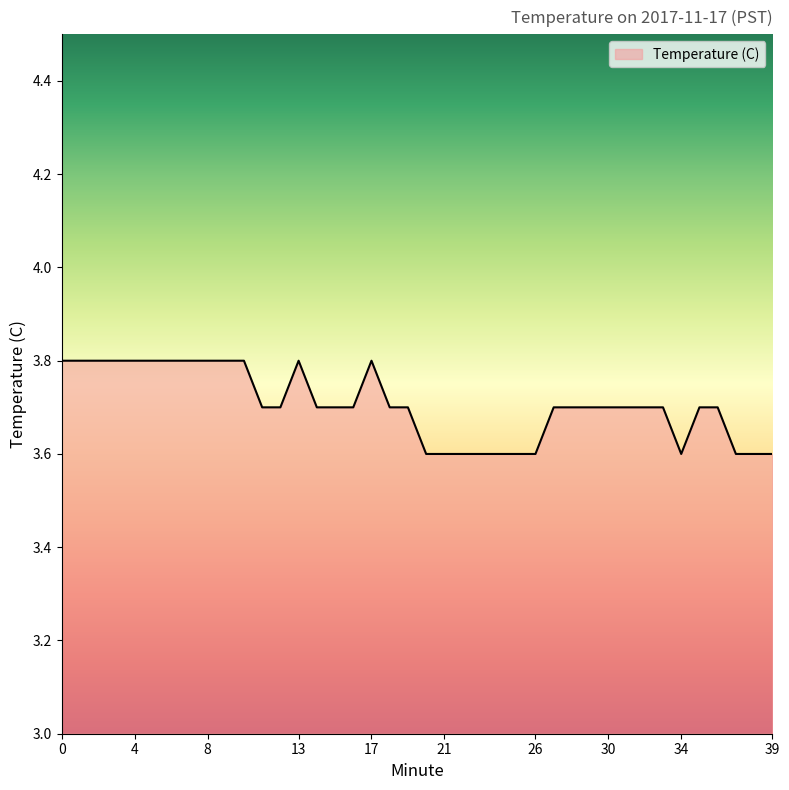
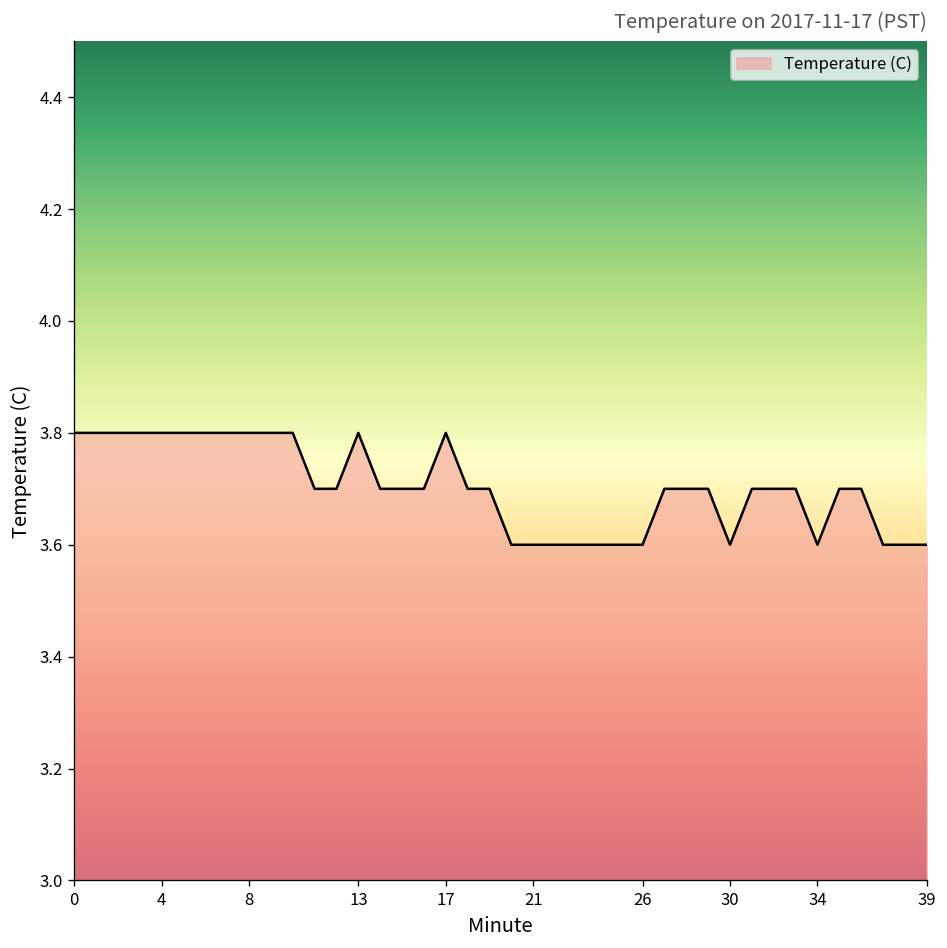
  {
    "0": 3.8,
    "4": 3.8,
    "8": 3.8,
    "13": 3.8,
    "17": 3.8,
    "21": 3.6,
    "26": 3.6,
-   "30": 3.7,
+   "30": 3.6,
    "34": 3.6,
    "39": 3.6
  }
